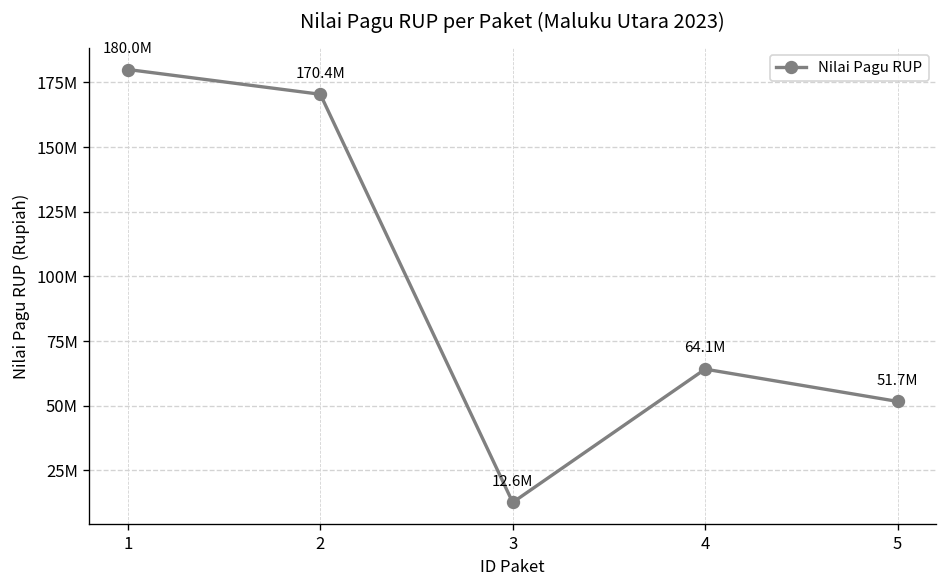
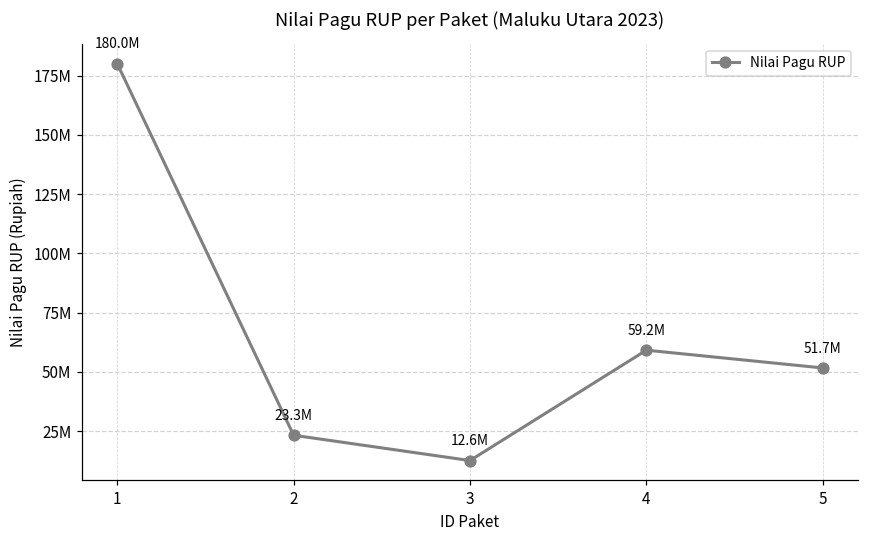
  {
    "1": "180.0M",
-   "2": "170.4M",
+   "2": "23.3M",
    "3": "12.6M",
-   "4": "64.1M",
+   "4": "59.2M",
    "5": "51.7M"
  }
